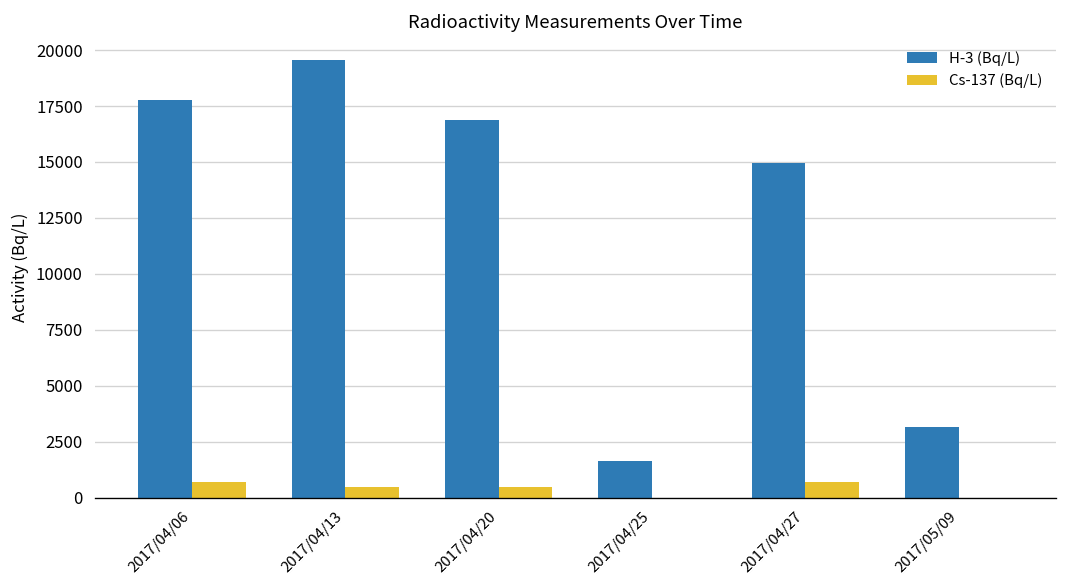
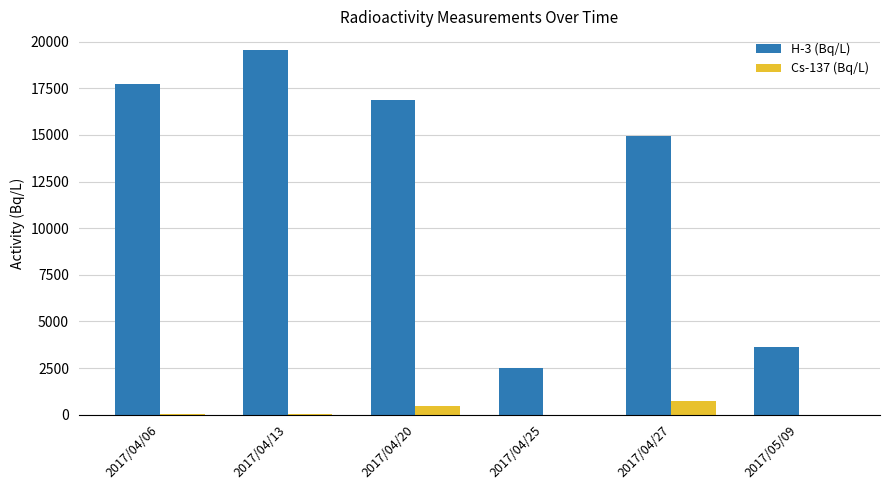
  {
    "H-3 (Bq/L)": {
      "2017/04/06": 17800,
      "2017/04/13": 19600,
      "2017/04/20": 16900,
-     "2017/04/25": 1600,
+     "2017/04/25": 2500,
      "2017/04/27": 15000,
-     "2017/05/09": 3200
+     "2017/05/09": 3600
    },
    "Cs-137 (Bq/L)": {
-     "2017/04/06": 700,
-     "2017/04/13": 500,
+     "2017/04/06": 0,
+     "2017/04/13": 0,
      "2017/04/20": 500,
      "2017/04/25": 0,
      "2017/04/27": 700,
      "2017/05/09": 0
    }
  }
